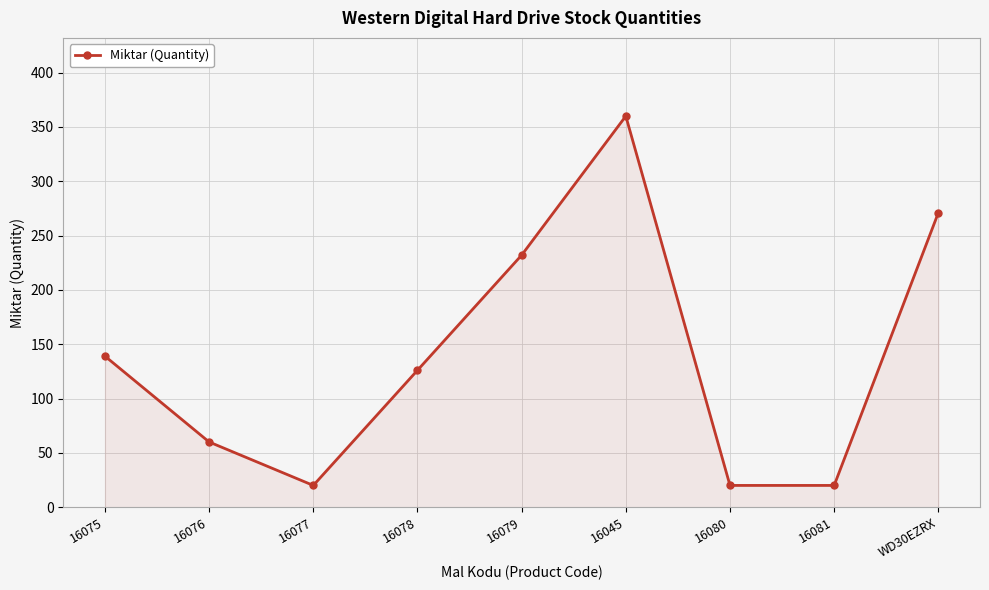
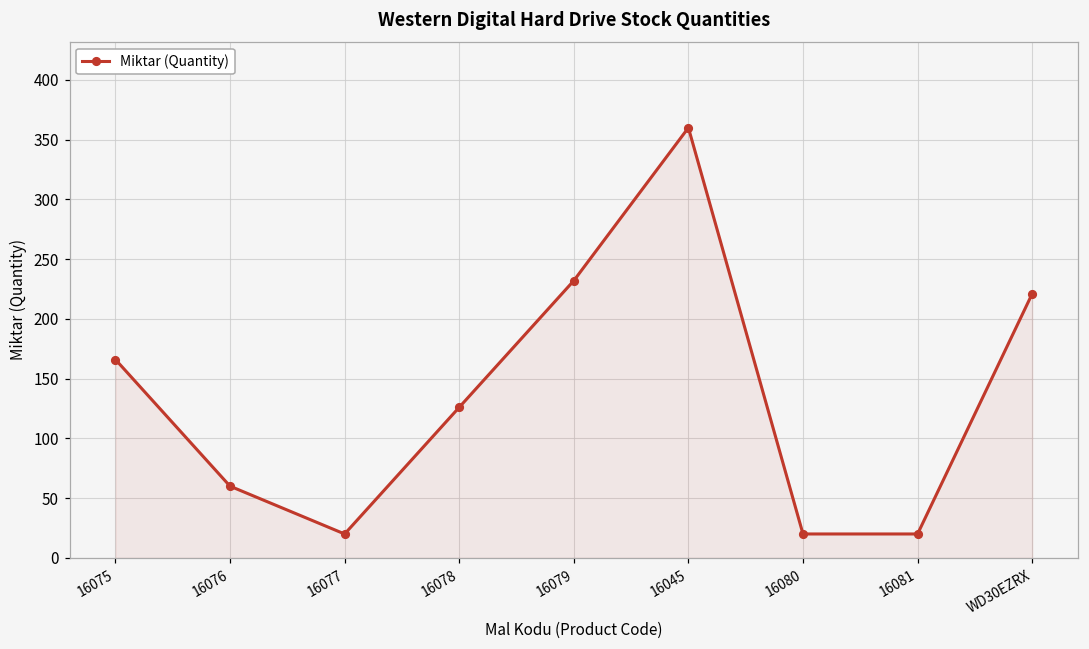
  {
-   "16075": 139,
+   "16075": 166,
    "16076": 60,
    "16077": 20,
    "16078": 126,
    "16079": 232,
    "16045": 360,
    "16080": 20,
    "16081": 20,
-   "WD30EZRX": 271
+   "WD30EZRX": 221
  }
